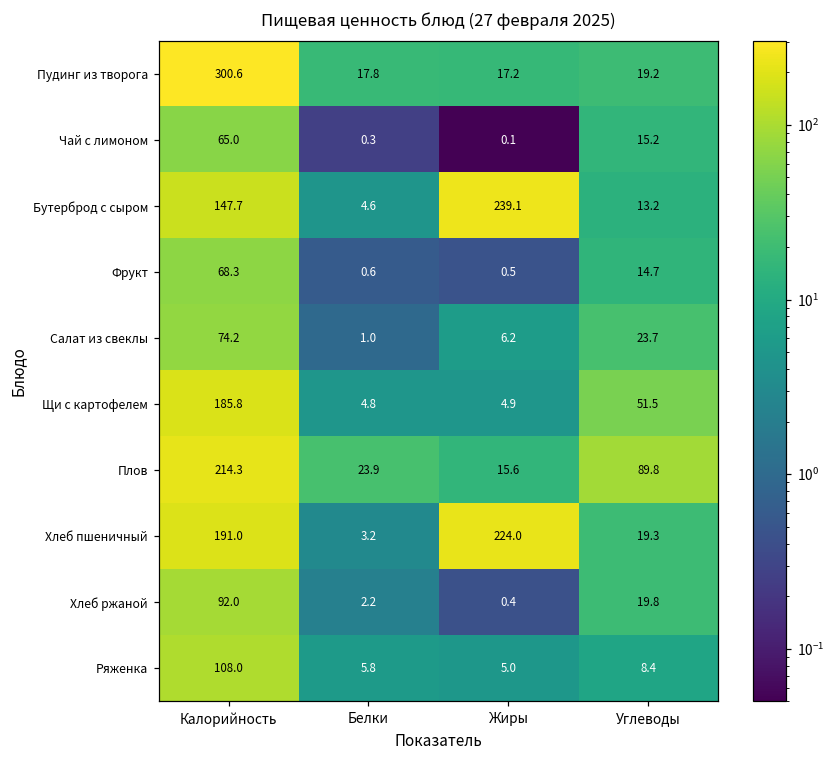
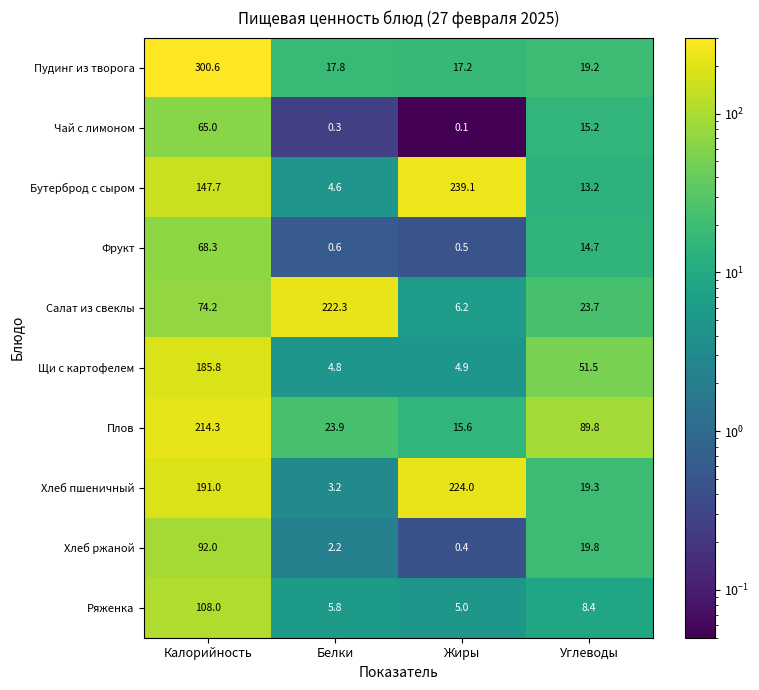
  {
    "Пудинг из творога": {
      "Калорийность": 300.6,
      "Белки": 17.8,
      "Жиры": 17.2,
      "Углеводы": 19.2
    },
    "Чай с лимоном": {
      "Калорийность": 65.0,
      "Белки": 0.3,
      "Жиры": 0.1,
      "Углеводы": 15.2
    },
    "Бутерброд с сыром": {
      "Калорийность": 147.7,
      "Белки": 4.6,
      "Жиры": 239.1,
      "Углеводы": 13.2
    },
    "Фрукт": {
      "Калорийность": 68.3,
      "Белки": 0.6,
      "Жиры": 0.5,
      "Углеводы": 14.7
    },
    "Салат из свеклы": {
      "Калорийность": 74.2,
-     "Белки": 1.0,
+     "Белки": 222.3,
      "Жиры": 6.2,
      "Углеводы": 23.7
    },
    "Щи с картофелем": {
      "Калорийность": 185.8,
      "Белки": 4.8,
      "Жиры": 4.9,
      "Углеводы": 51.5
    },
    "Плов": {
      "Калорийность": 214.3,
      "Белки": 23.9,
      "Жиры": 15.6,
      "Углеводы": 89.8
    },
    "Хлеб пшеничный": {
      "Калорийность": 191.0,
      "Белки": 3.2,
      "Жиры": 224.0,
      "Углеводы": 19.3
    },
    "Хлеб ржаной": {
      "Калорийность": 92.0,
      "Белки": 2.2,
      "Жиры": 0.4,
      "Углеводы": 19.8
    },
    "Ряженка": {
      "Калорийность": 108.0,
      "Белки": 5.8,
      "Жиры": 5.0,
      "Углеводы": 8.4
    }
  }
